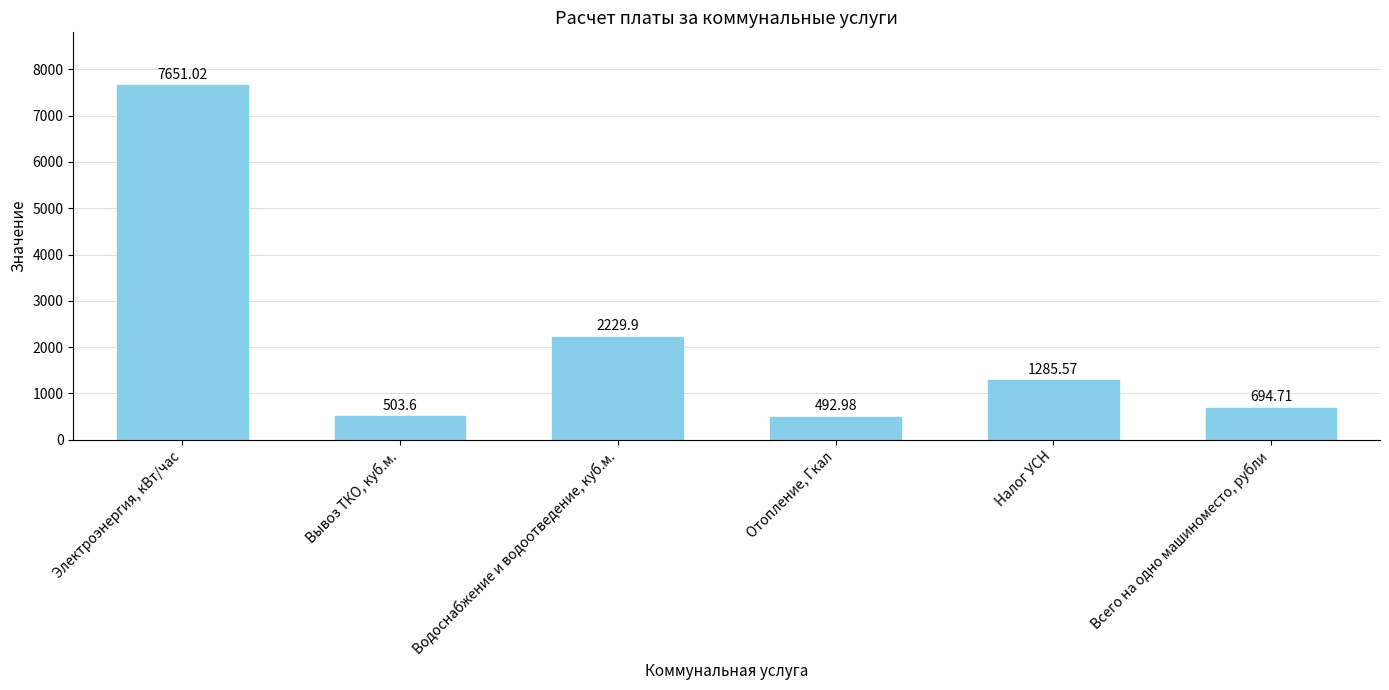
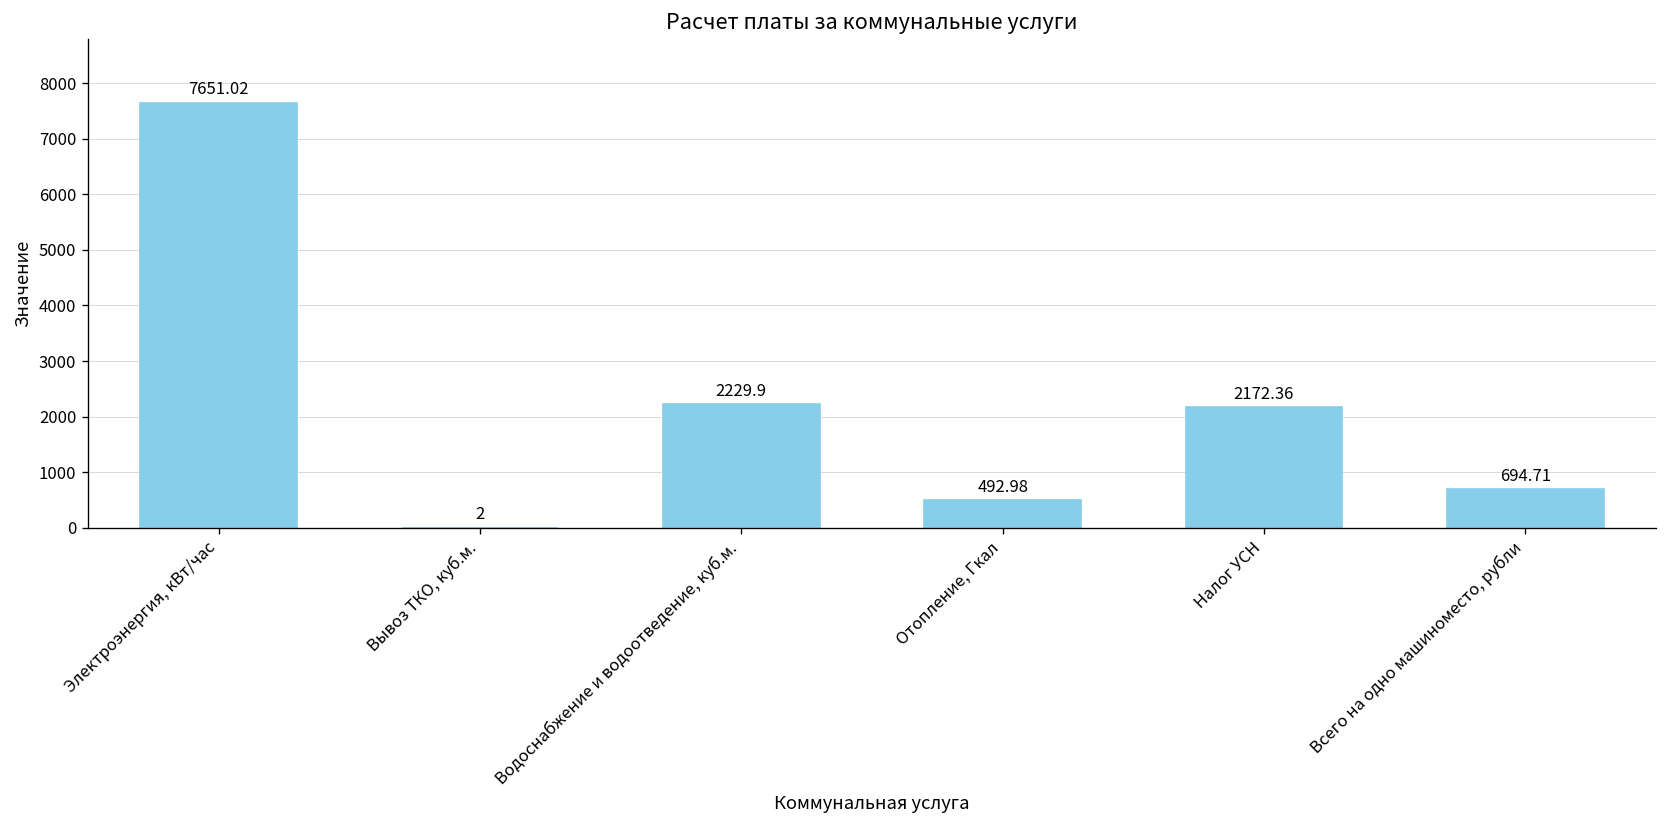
  {
    "Электроэнергия, кВт/час": 7651.02,
-   "Вывоз ТКО, куб.м.": 503.6,
+   "Вывоз ТКО, куб.м.": 2,
    "Водоснабжение и водоотведение, куб.м.": 2229.9,
    "Отопление, Гкал": 492.98,
-   "Налог УСН": 1285.57,
+   "Налог УСН": 2172.36,
    "Всего на одно машиноместо, рубли": 694.71
  }
